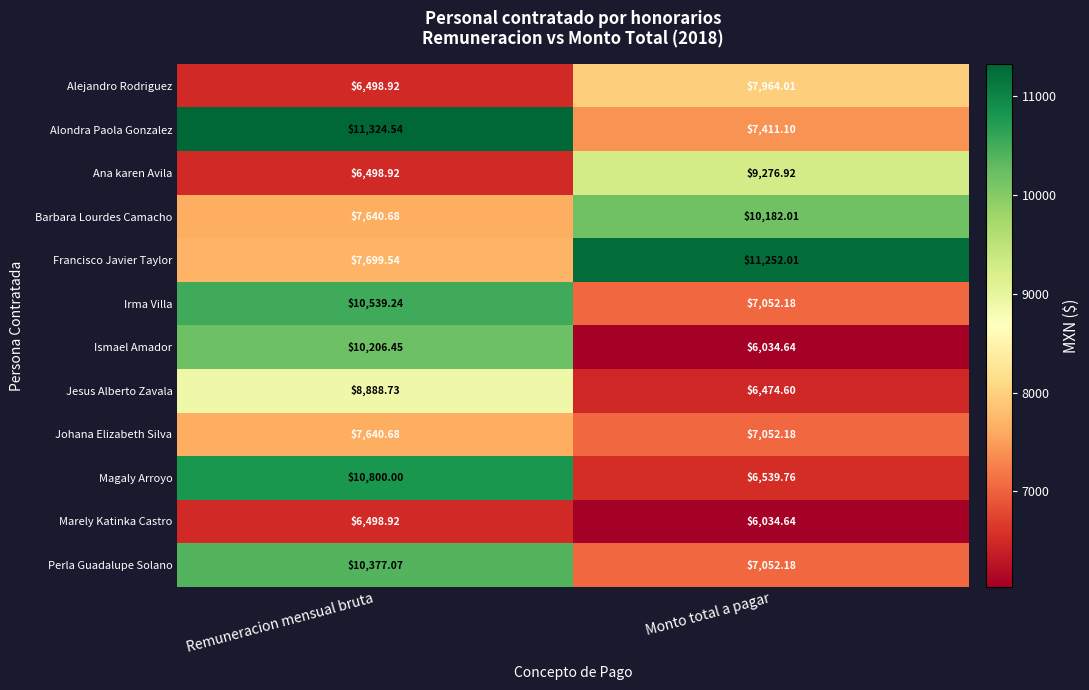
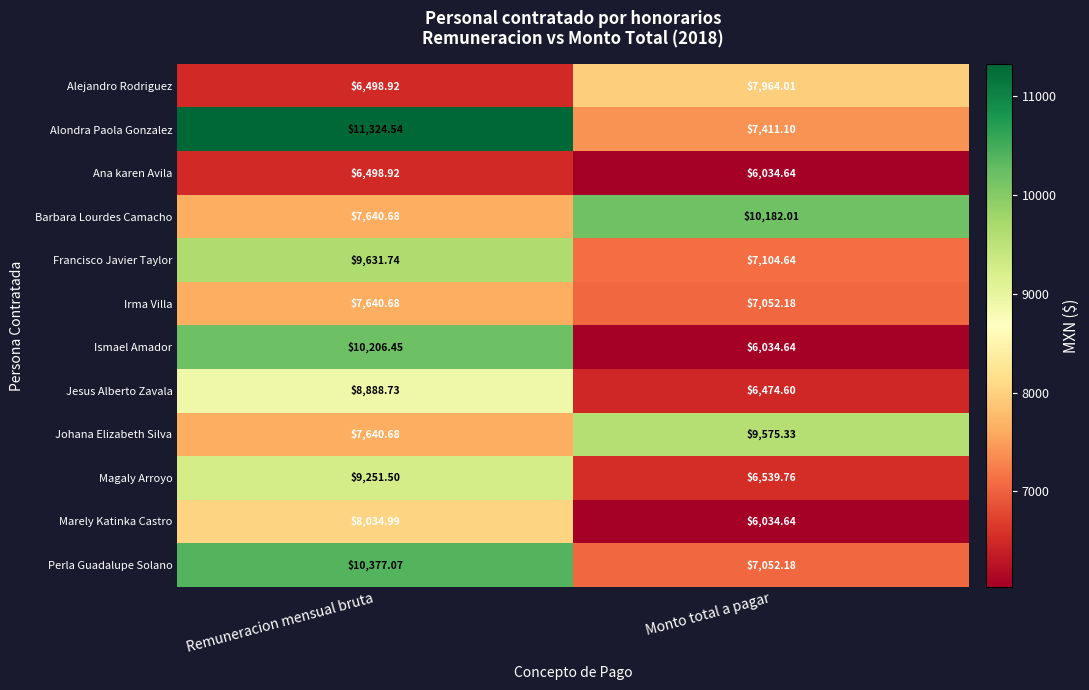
  {
    "Alejandro Rodriguez": {
      "Remuneracion mensual bruta": "$6,498.92",
      "Monto total a pagar": "$7,964.01"
    },
    "Alondra Paola Gonzalez": {
      "Remuneracion mensual bruta": "$11,324.54",
      "Monto total a pagar": "$7,411.10"
    },
    "Ana karen Avila": {
      "Remuneracion mensual bruta": "$6,498.92",
-     "Monto total a pagar": "$9,276.92"
+     "Monto total a pagar": "$6,034.64"
    },
    "Barbara Lourdes Camacho": {
      "Remuneracion mensual bruta": "$7,640.68",
      "Monto total a pagar": "$10,182.01"
    },
    "Francisco Javier Taylor": {
-     "Remuneracion mensual bruta": "$7,699.54",
-     "Monto total a pagar": "$11,252.01"
+     "Remuneracion mensual bruta": "$9,631.74",
+     "Monto total a pagar": "$7,104.64"
    },
    "Irma Villa": {
-     "Remuneracion mensual bruta": "$10,539.24",
+     "Remuneracion mensual bruta": "$7,640.68",
      "Monto total a pagar": "$7,052.18"
    },
    "Ismael Amador": {
      "Remuneracion mensual bruta": "$10,206.45",
      "Monto total a pagar": "$6,034.64"
    },
    "Jesus Alberto Zavala": {
      "Remuneracion mensual bruta": "$8,888.73",
      "Monto total a pagar": "$6,474.60"
    },
    "Johana Elizabeth Silva": {
      "Remuneracion mensual bruta": "$7,640.68",
-     "Monto total a pagar": "$7,052.18"
+     "Monto total a pagar": "$9,575.33"
    },
    "Magaly Arroyo": {
-     "Remuneracion mensual bruta": "$10,800.00",
+     "Remuneracion mensual bruta": "$9,251.50",
      "Monto total a pagar": "$6,539.76"
    },
    "Marely Katinka Castro": {
-     "Remuneracion mensual bruta": "$6,498.92",
+     "Remuneracion mensual bruta": "$8,034.99",
      "Monto total a pagar": "$6,034.64"
    },
    "Perla Guadalupe Solano": {
      "Remuneracion mensual bruta": "$10,377.07",
      "Monto total a pagar": "$7,052.18"
    }
  }
